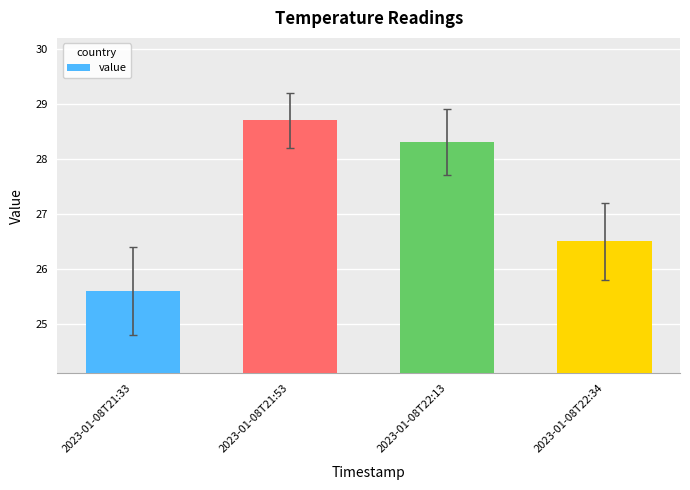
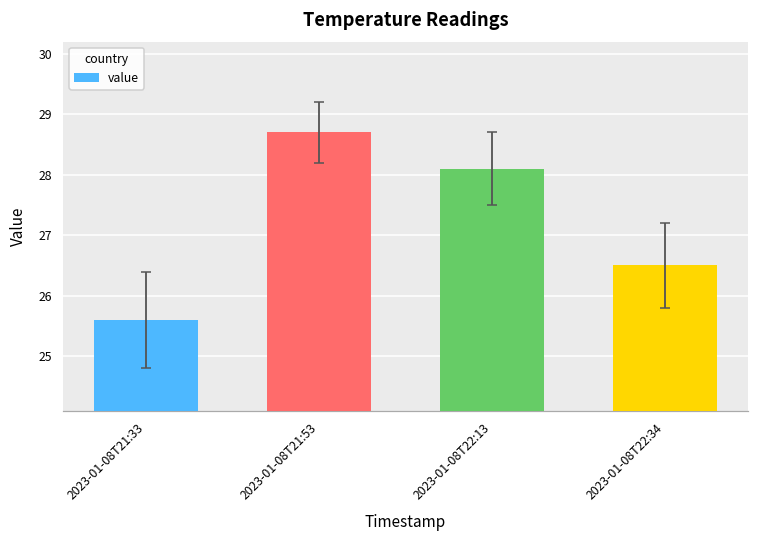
  {
    "value": {
      "2023-01-08T21:33": 25.6,
      "2023-01-08T21:53": 28.7,
-     "2023-01-08T22:13": 28.3,
+     "2023-01-08T22:13": 28.1,
      "2023-01-08T22:34": 26.5
    }
  }
